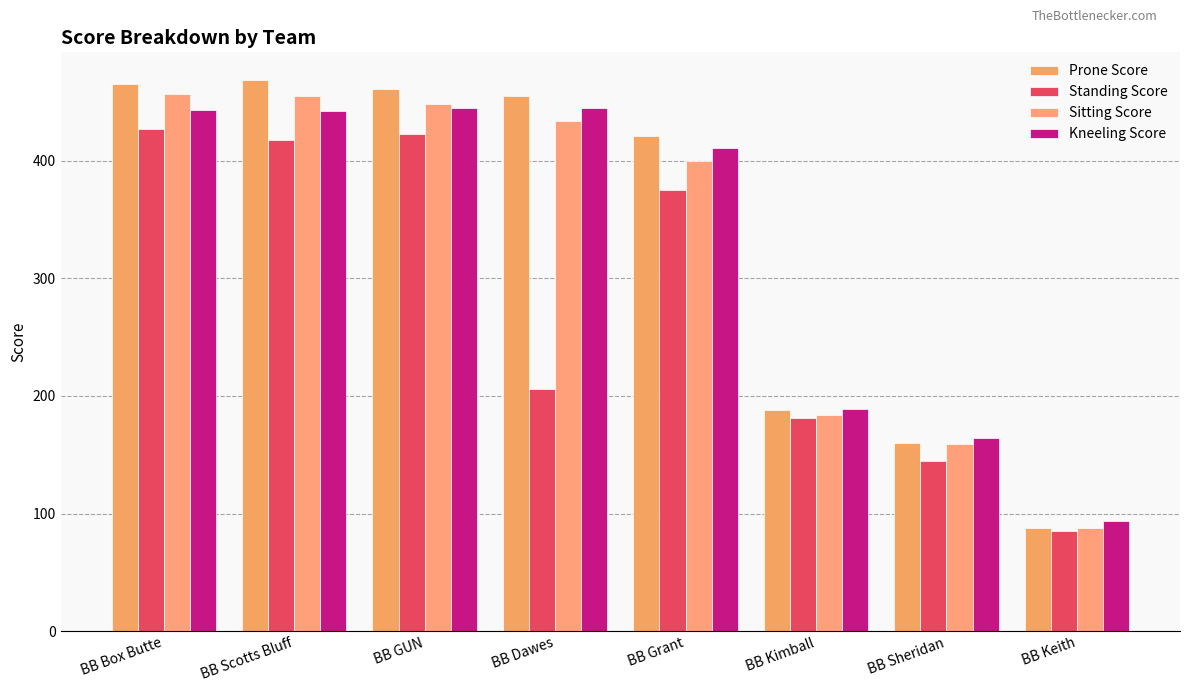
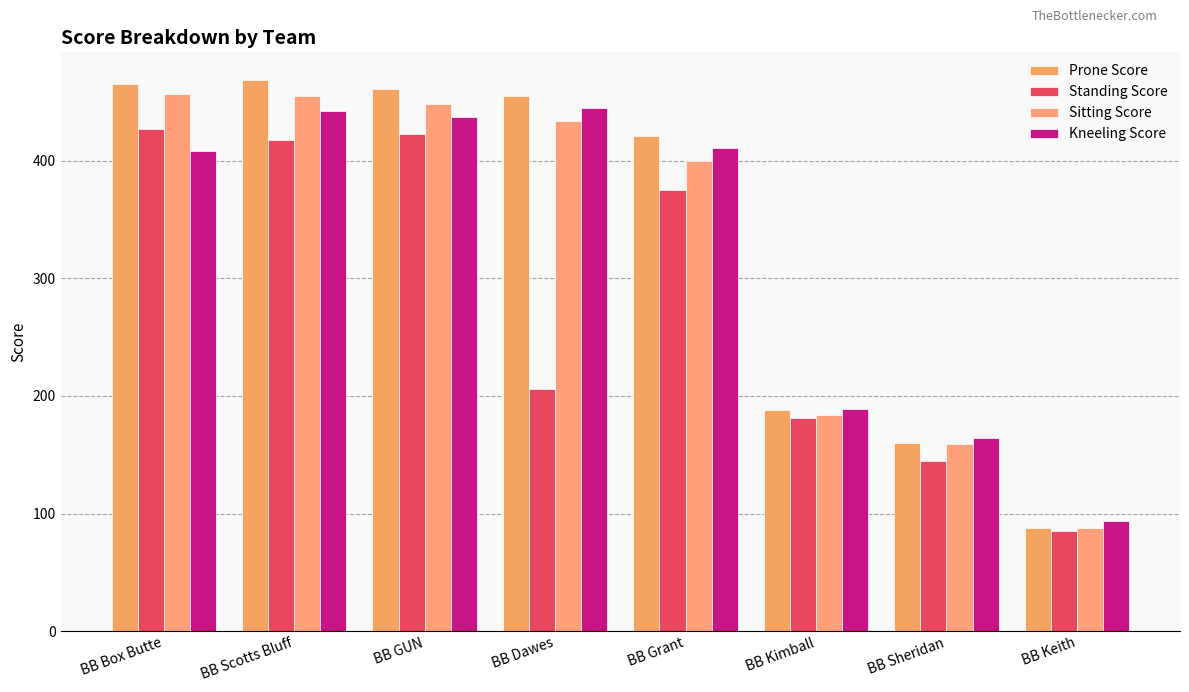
  {
    "Standing Score": {
      "BB Box Butte": 427,
      "BB Scotts Bluff": 418,
      "BB GUN": 423,
      "BB Dawes": 206,
      "BB Grant": 375,
      "BB Kimball": 181,
      "BB Sheridan": 145,
      "BB Keith": 85
    },
    "Kneeling Score": {
-     "BB Box Butte": 443,
+     "BB Box Butte": 408,
      "BB Scotts Bluff": 442,
-     "BB GUN": 445,
+     "BB GUN": 437,
      "BB Dawes": 445,
      "BB Grant": 411,
      "BB Kimball": 189,
      "BB Sheridan": 164,
      "BB Keith": 94
    }
  }
